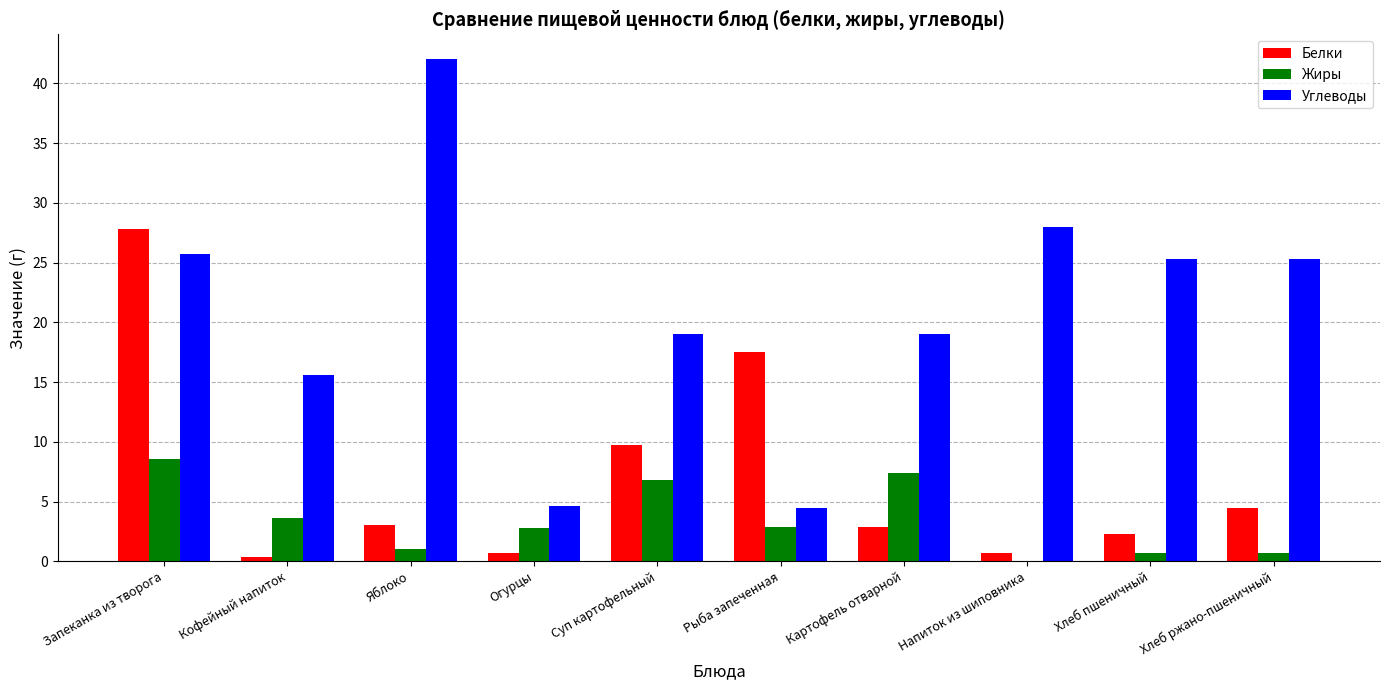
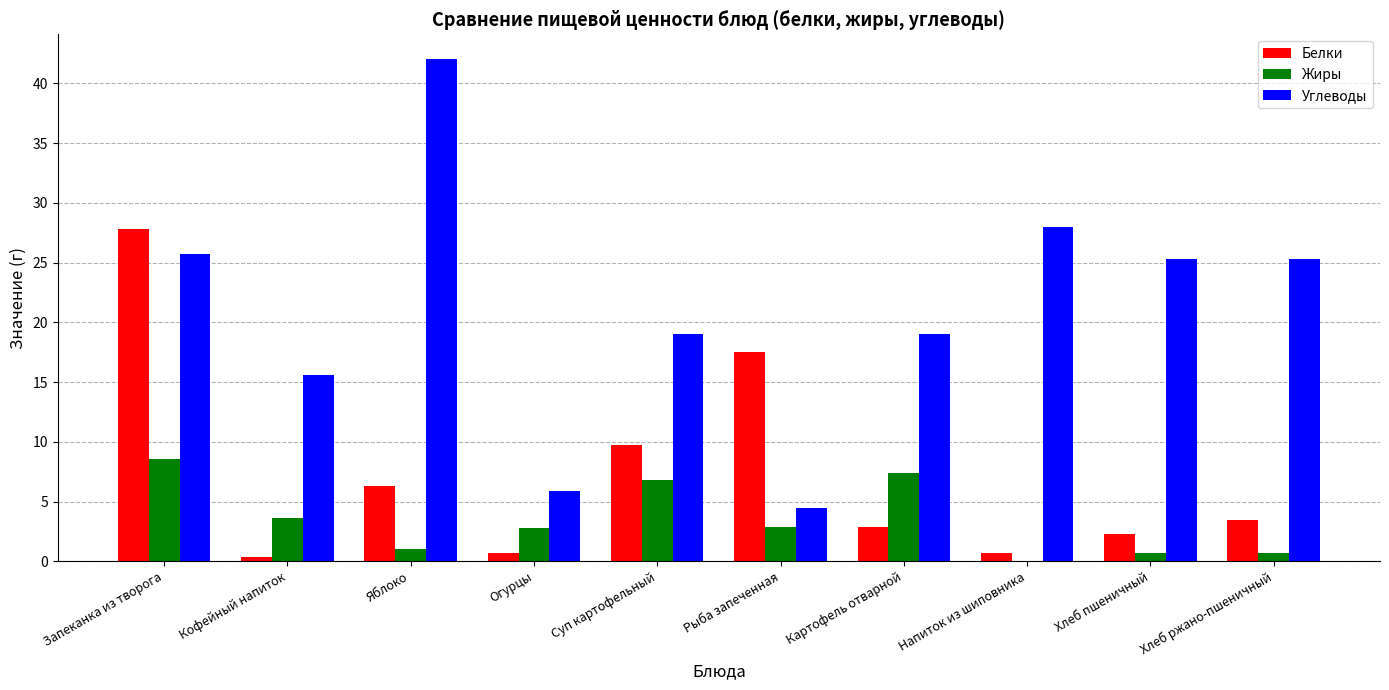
  {
    "Белки": {
      "Запеканка из творога": 27.8,
      "Кофейный напиток": 0.4,
-     "Яблоко": 3.0,
+     "Яблоко": 6.3,
      "Огурцы": 0.7,
      "Суп картофельный": 9.8,
      "Рыба запеченная": 17.5,
      "Картофель отварной": 2.9,
      "Напиток из шиповника": 0.7,
      "Хлеб пшеничный": 2.3,
-     "Хлеб ржано-пшеничный": 4.4
+     "Хлеб ржано-пшеничный": 3.5
    },
    "Жиры": {
      "Запеканка из творога": 8.6,
      "Кофейный напиток": 3.6,
      "Яблоко": 1.0,
      "Огурцы": 2.8,
      "Суп картофельный": 6.8,
      "Рыба запеченная": 2.9,
      "Картофель отварной": 7.4,
      "Напиток из шиповника": 0.0,
      "Хлеб пшеничный": 0.7,
      "Хлеб ржано-пшеничный": 0.7
    },
    "Углеводы": {
      "Запеканка из творога": 25.7,
      "Кофейный напиток": 15.6,
      "Яблоко": 42.0,
-     "Огурцы": 4.6,
+     "Огурцы": 5.9,
      "Суп картофельный": 19.0,
      "Рыба запеченная": 4.5,
      "Картофель отварной": 19.1,
      "Напиток из шиповника": 28.0,
      "Хлеб пшеничный": 25.3,
      "Хлеб ржано-пшеничный": 25.3
    }
  }
